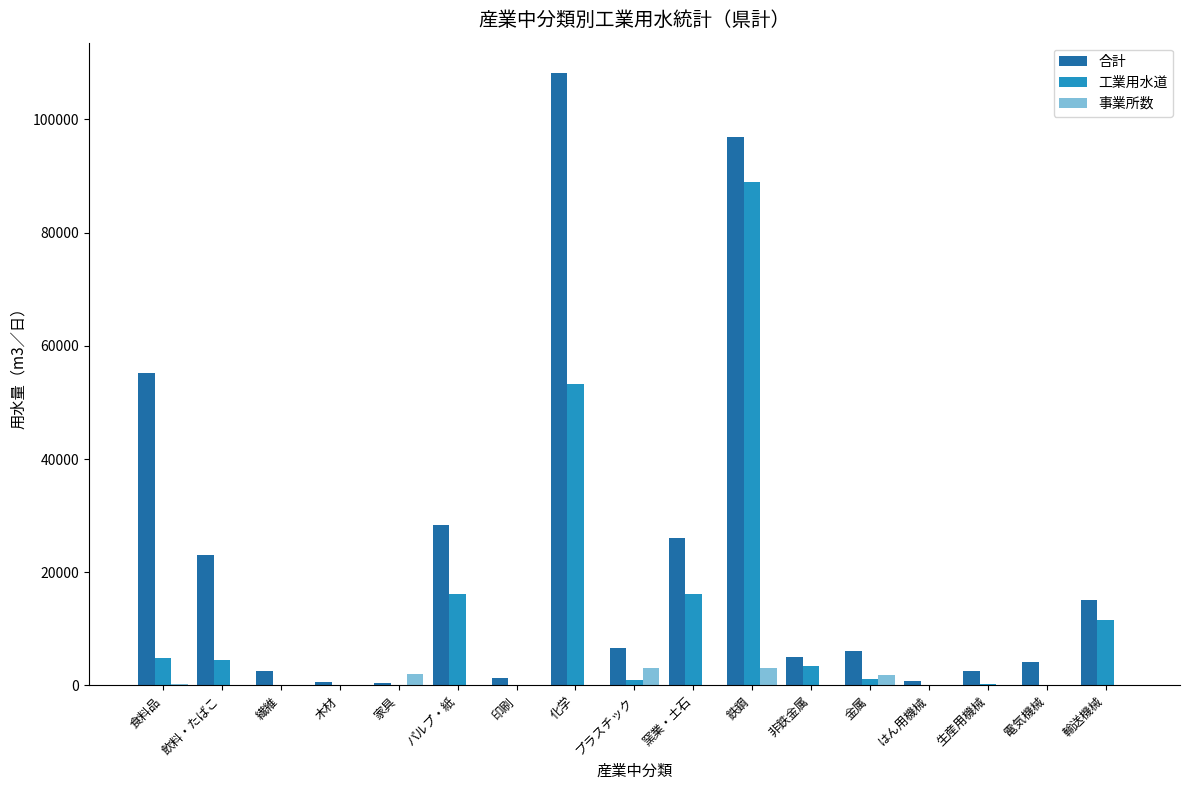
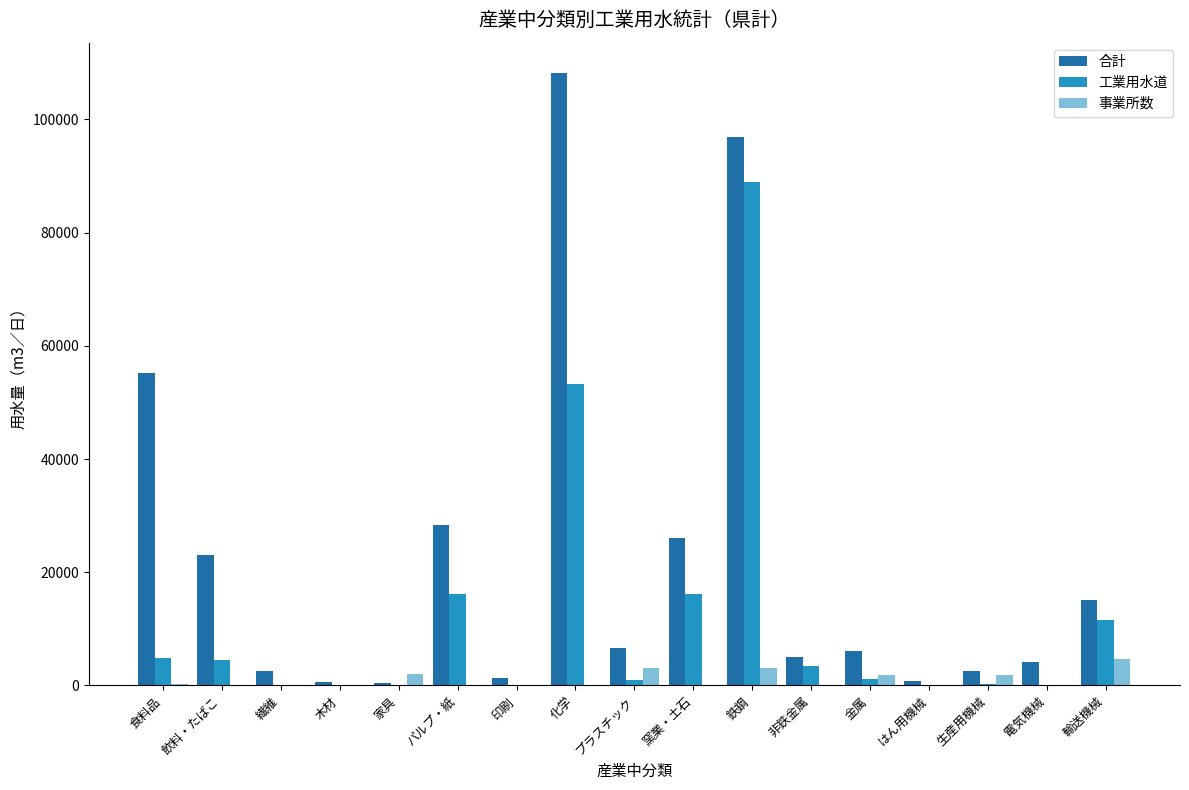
  {
    "事業所数": {
      "家具": 2000,
      "プラスチック": 3000,
      "鉄鋼": 3000,
      "金属": 2000,
-     "生産用機械": 0,
-     "輸送機械": 0
+     "生産用機械": 2000,
+     "輸送機械": 5000
    }
  }
